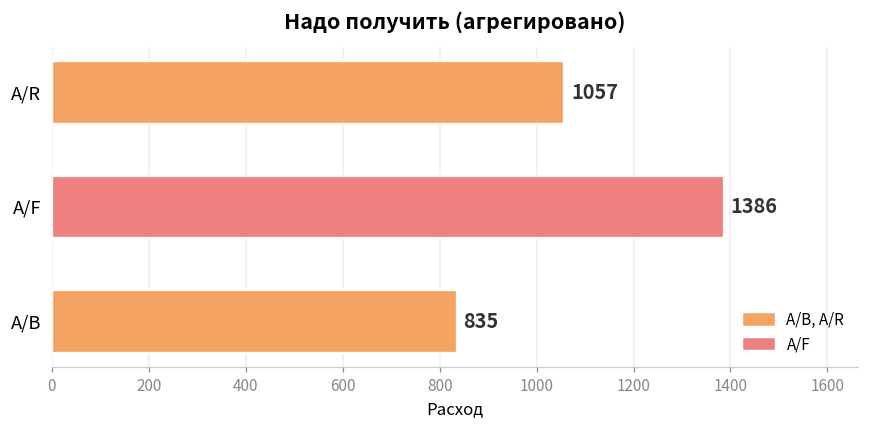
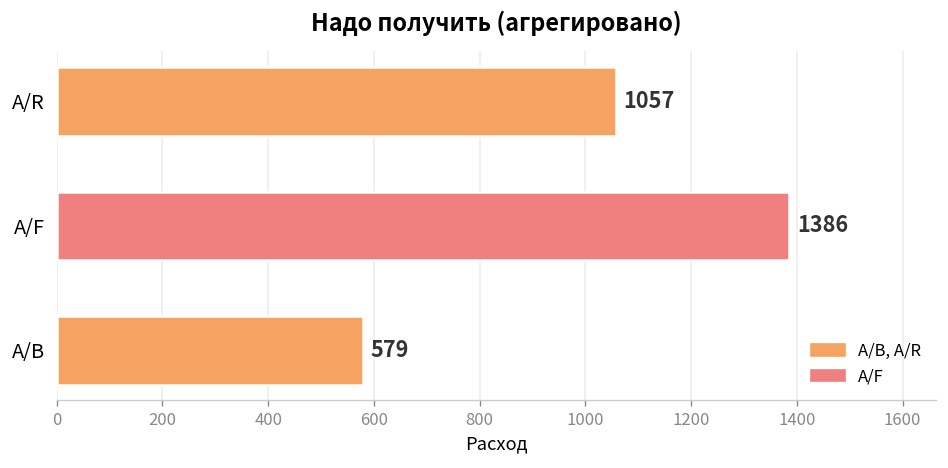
  {
    "A/R": 1057,
    "A/F": 1386,
-   "A/B": 835
+   "A/B": 579
  }
